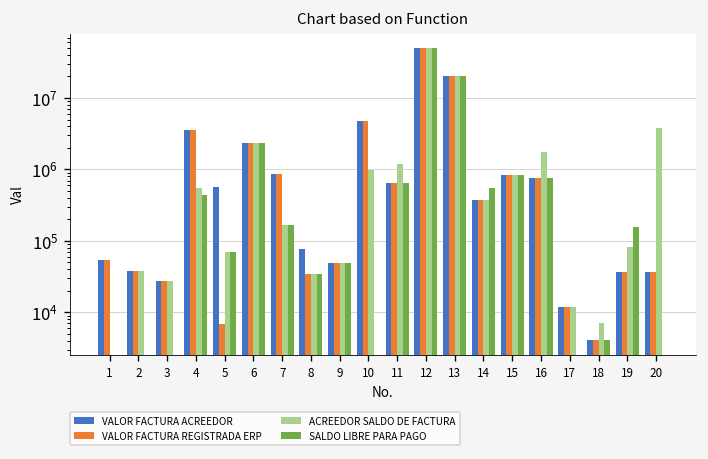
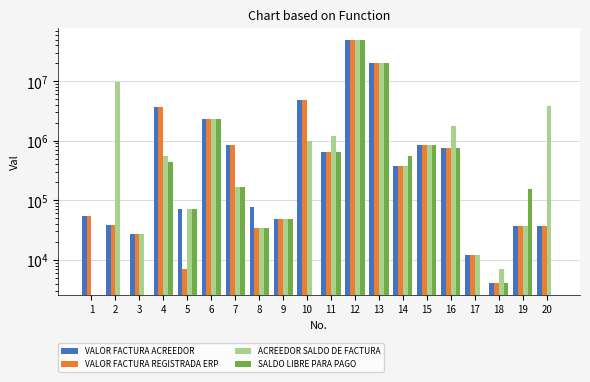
  {
    "VALOR FACTURA ACREEDOR": {
      "1": 50000,
      "2": 40000,
      "3": 30000,
      "4": 4000000,
-     "5": 600000,
+     "5": 70000,
      "6": 2300000,
      "7": 900000,
      "8": 80000,
      "9": 50000,
      "10": 5000000,
      "11": 600000,
      "12": 50000000,
      "13": 20000000,
      "14": 400000,
      "15": 800000,
      "16": 800000,
      "17": 12000,
      "18": 4000,
      "19": 40000,
      "20": 40000
    },
    "VALOR FACTURA REGISTRADA ERP": {
      "1": 50000,
      "2": 40000,
      "3": 30000,
      "4": 4000000,
      "5": 7000,
      "6": 2300000,
      "7": 900000,
      "8": 30000,
      "9": 50000,
      "10": 5000000,
      "11": 600000,
      "12": 50000000,
      "13": 20000000,
      "14": 400000,
      "15": 800000,
      "16": 800000,
      "17": 12000,
      "18": 4000,
      "19": 40000,
      "20": 40000
    },
    "ACREEDOR SALDO DE FACTURA": {
-     "2": 40000,
+     "2": 10000000,
      "3": 30000,
      "4": 600000,
      "5": 70000,
      "6": 2300000,
      "7": 170000,
      "8": 30000,
      "9": 50000,
      "10": 1000000,
      "11": 1200000,
      "12": 50000000,
      "13": 20000000,
      "14": 400000,
      "15": 800000,
      "16": 1800000,
      "17": 12000,
      "18": 7000,
-     "19": 80000,
+     "19": 40000,
      "20": 4000000
    },
    "SALDO LIBRE PARA PAGO": {
      "4": 400000,
      "5": 70000,
      "6": 2300000,
      "7": 170000,
      "8": 30000,
      "9": 50000,
      "11": 600000,
      "12": 50000000,
      "13": 20000000,
      "14": 600000,
      "15": 800000,
      "16": 800000,
      "18": 4000,
      "19": 160000
    }
  }
